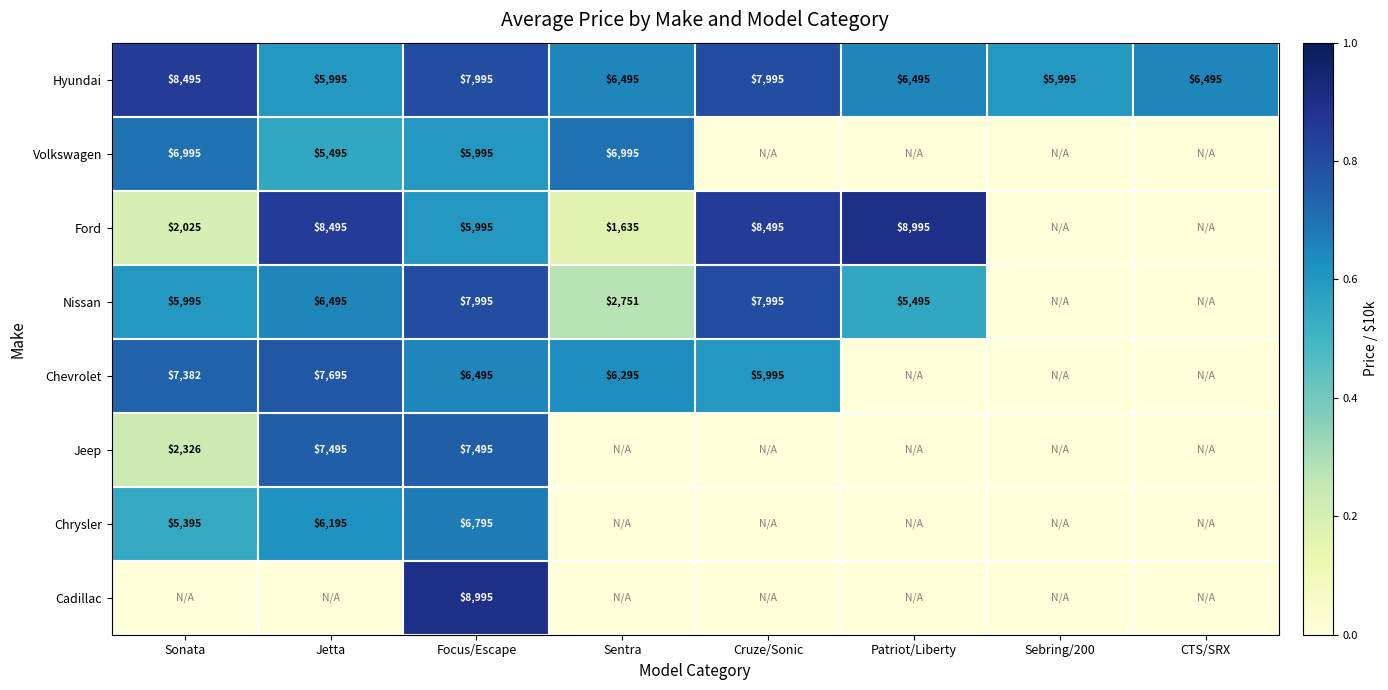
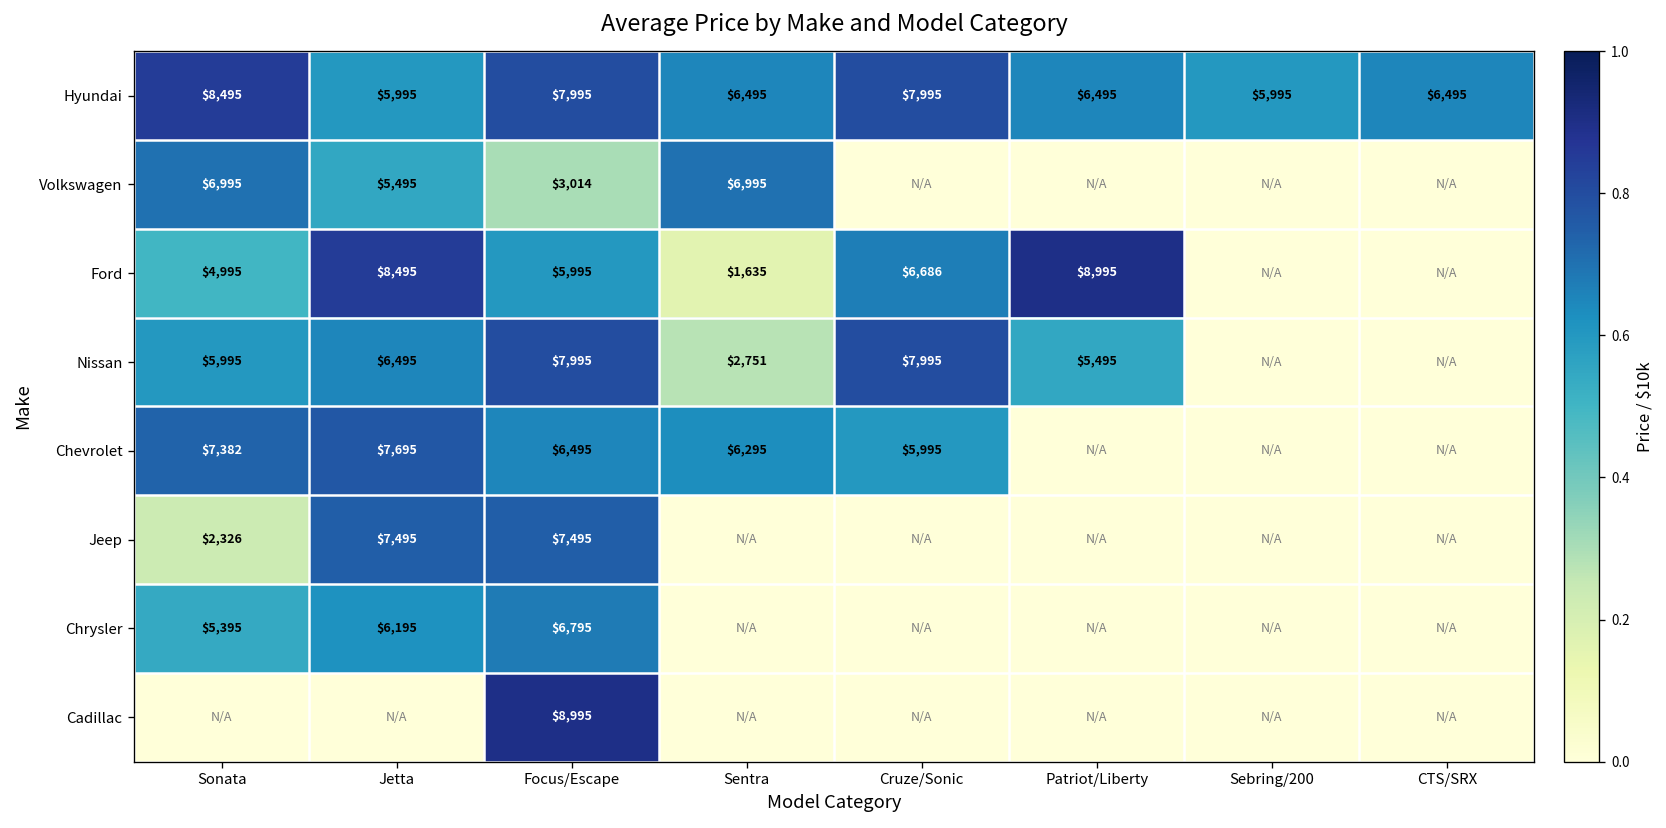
  {
    "Hyundai": {
      "Sonata": "$8,495",
      "Jetta": "$5,995",
      "Focus/Escape": "$7,995",
      "Sentra": "$6,495",
      "Cruze/Sonic": "$7,995",
      "Patriot/Liberty": "$6,495",
      "Sebring/200": "$5,995",
      "CTS/SRX": "$6,495"
    },
    "Volkswagen": {
      "Sonata": "$6,995",
      "Jetta": "$5,495",
-     "Focus/Escape": "$5,995",
+     "Focus/Escape": "$3,014",
      "Sentra": "$6,995"
    },
    "Ford": {
-     "Sonata": "$2,025",
+     "Sonata": "$4,995",
      "Jetta": "$8,495",
      "Focus/Escape": "$5,995",
      "Sentra": "$1,635",
-     "Cruze/Sonic": "$8,495",
+     "Cruze/Sonic": "$6,686",
      "Patriot/Liberty": "$8,995"
    },
    "Nissan": {
      "Sonata": "$5,995",
      "Jetta": "$6,495",
      "Focus/Escape": "$7,995",
      "Sentra": "$2,751",
      "Cruze/Sonic": "$7,995",
      "Patriot/Liberty": "$5,495"
    },
    "Chevrolet": {
      "Sonata": "$7,382",
      "Jetta": "$7,695",
      "Focus/Escape": "$6,495",
      "Sentra": "$6,295",
      "Cruze/Sonic": "$5,995"
    },
    "Jeep": {
      "Sonata": "$2,326",
      "Jetta": "$7,495",
      "Focus/Escape": "$7,495"
    },
    "Chrysler": {
      "Sonata": "$5,395",
      "Jetta": "$6,195",
      "Focus/Escape": "$6,795"
    },
    "Cadillac": {
      "Focus/Escape": "$8,995"
    }
  }
